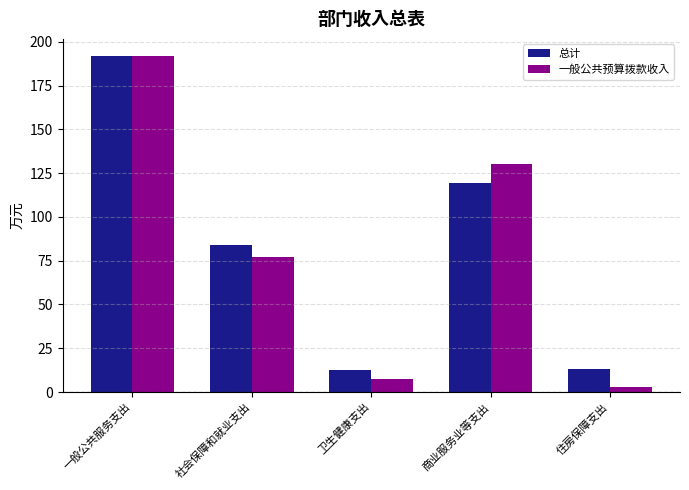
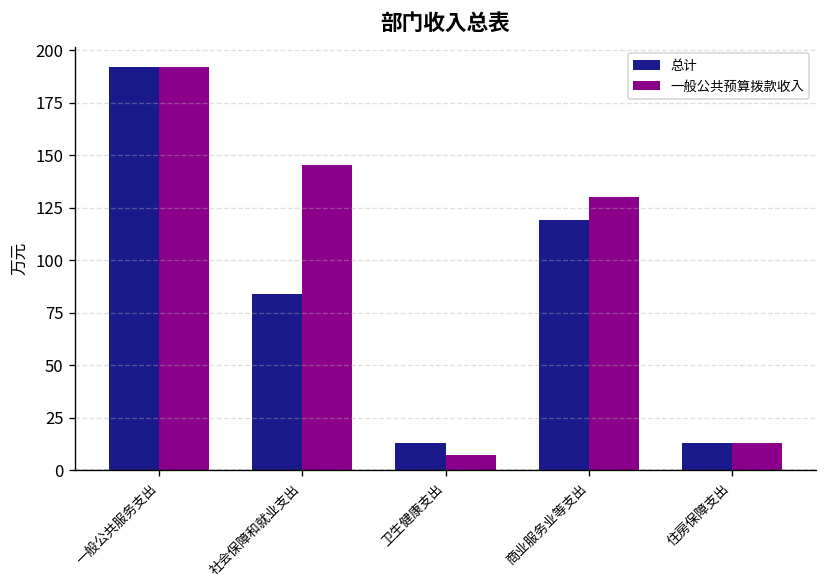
  {
    "总计": {
      "一般公共服务支出": 192,
      "社会保障和就业支出": 84,
      "卫生健康支出": 13,
      "商业服务业等支出": 119,
      "住房保障支出": 13
    },
    "一般公共预算拨款收入": {
      "一般公共服务支出": 192,
-     "社会保障和就业支出": 77,
+     "社会保障和就业支出": 146,
      "卫生健康支出": 8,
      "商业服务业等支出": 130,
-     "住房保障支出": 3
+     "住房保障支出": 13
    }
  }
